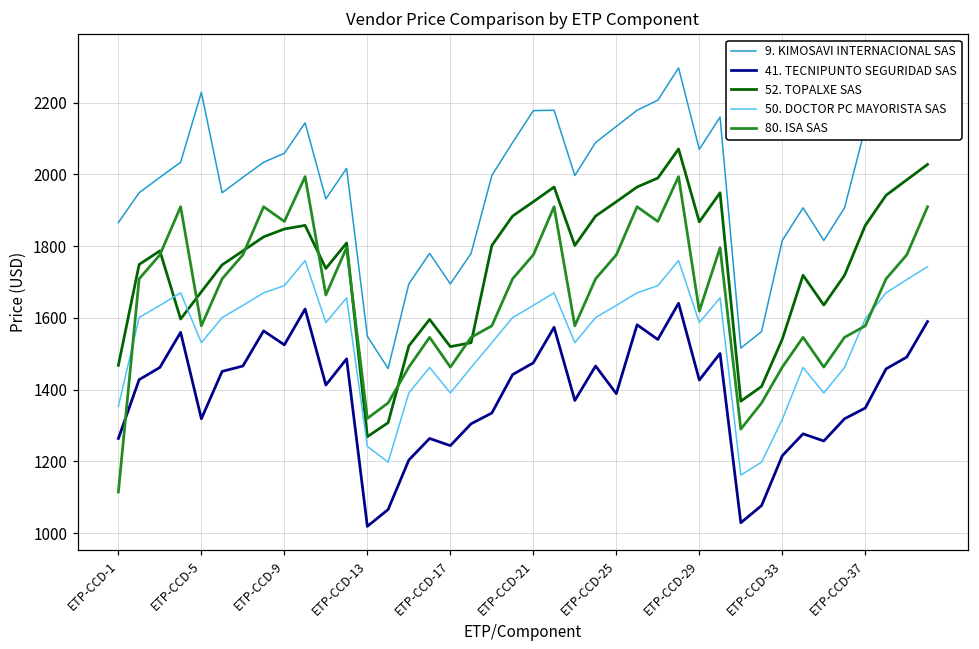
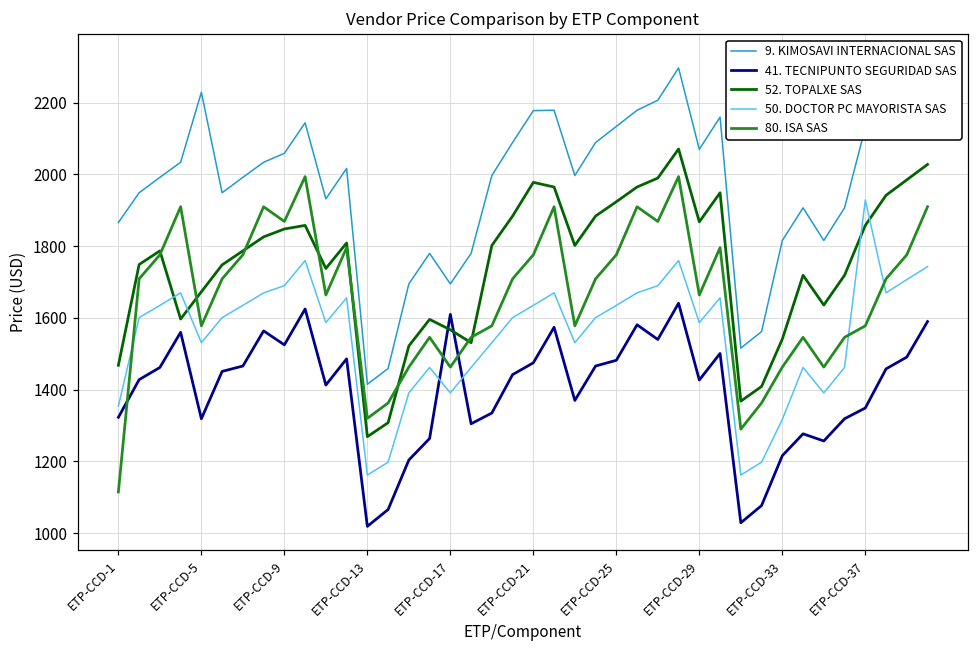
  {
    "9. KIMOSAVI INTERNACIONAL SAS": {
      "ETP-CCD-1": 1870,
      "ETP-CCD-5": 2230,
      "ETP-CCD-9": 2060,
-     "ETP-CCD-13": 1550,
+     "ETP-CCD-13": 1420,
      "ETP-CCD-17": 1700,
      "ETP-CCD-21": 2180,
      "ETP-CCD-25": 2130,
      "ETP-CCD-29": 2070,
      "ETP-CCD-33": 1820
    },
    "41. TECNIPUNTO SEGURIDAD SAS": {
-     "ETP-CCD-1": 1260,
+     "ETP-CCD-1": 1320,
      "ETP-CCD-5": 1320,
      "ETP-CCD-9": 1530,
      "ETP-CCD-13": 1020,
-     "ETP-CCD-17": 1240,
+     "ETP-CCD-17": 1610,
      "ETP-CCD-21": 1480,
-     "ETP-CCD-25": 1390,
+     "ETP-CCD-25": 1480,
      "ETP-CCD-29": 1430,
      "ETP-CCD-33": 1220,
      "ETP-CCD-37": 1350
    },
    "52. TOPALXE SAS": {
      "ETP-CCD-1": 1470,
      "ETP-CCD-5": 1670,
      "ETP-CCD-9": 1850,
      "ETP-CCD-13": 1270,
-     "ETP-CCD-17": 1520,
-     "ETP-CCD-21": 1920,
+     "ETP-CCD-17": 1570,
+     "ETP-CCD-21": 1980,
      "ETP-CCD-25": 1920,
      "ETP-CCD-29": 1870,
      "ETP-CCD-33": 1540,
      "ETP-CCD-37": 1860
    },
    "50. DOCTOR PC MAYORISTA SAS": {
      "ETP-CCD-1": 1350,
      "ETP-CCD-5": 1530,
      "ETP-CCD-9": 1690,
-     "ETP-CCD-13": 1240,
+     "ETP-CCD-13": 1160,
      "ETP-CCD-17": 1390,
      "ETP-CCD-21": 1640,
      "ETP-CCD-25": 1640,
      "ETP-CCD-29": 1590,
      "ETP-CCD-33": 1320,
-     "ETP-CCD-37": 1600
+     "ETP-CCD-37": 1930
    },
    "80. ISA SAS": {
      "ETP-CCD-1": 1120,
      "ETP-CCD-5": 1580,
      "ETP-CCD-9": 1870,
      "ETP-CCD-13": 1320,
      "ETP-CCD-17": 1460,
      "ETP-CCD-21": 1780,
      "ETP-CCD-25": 1780,
-     "ETP-CCD-29": 1620,
+     "ETP-CCD-29": 1660,
      "ETP-CCD-33": 1460,
      "ETP-CCD-37": 1580
    }
  }
